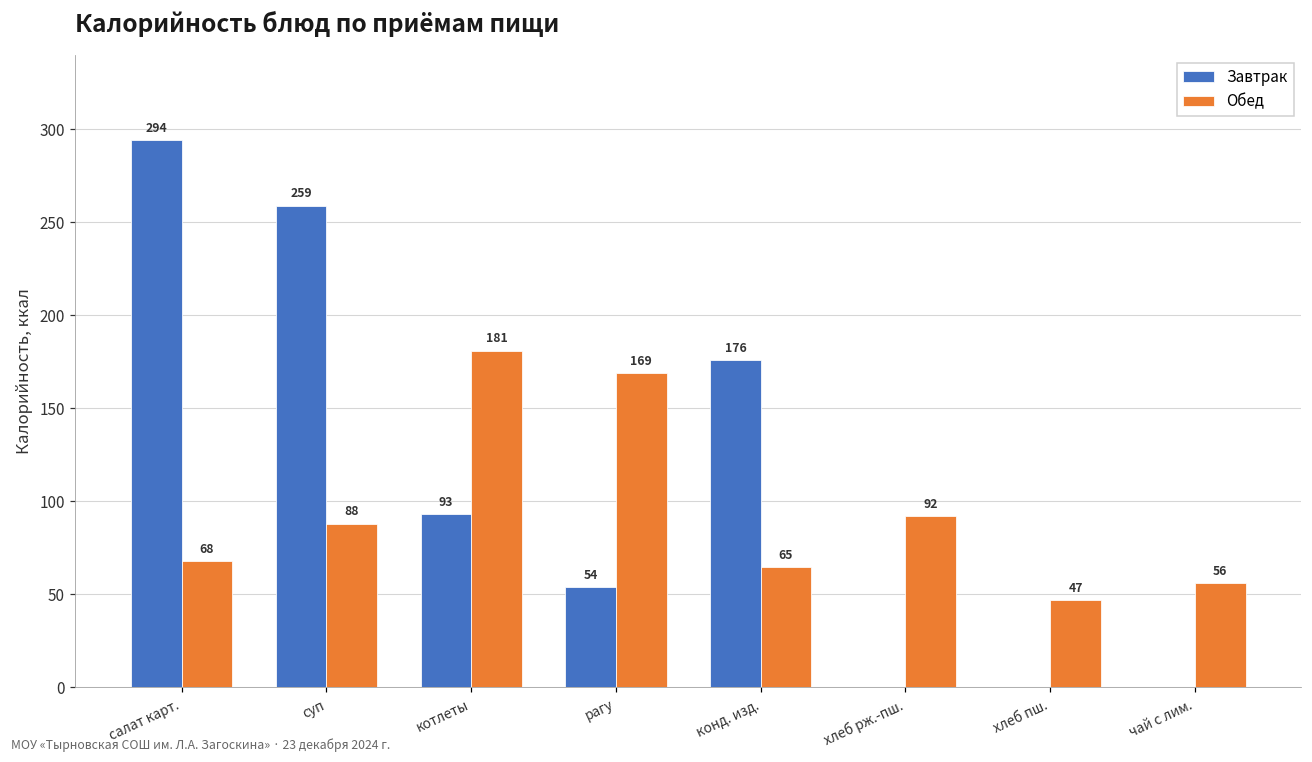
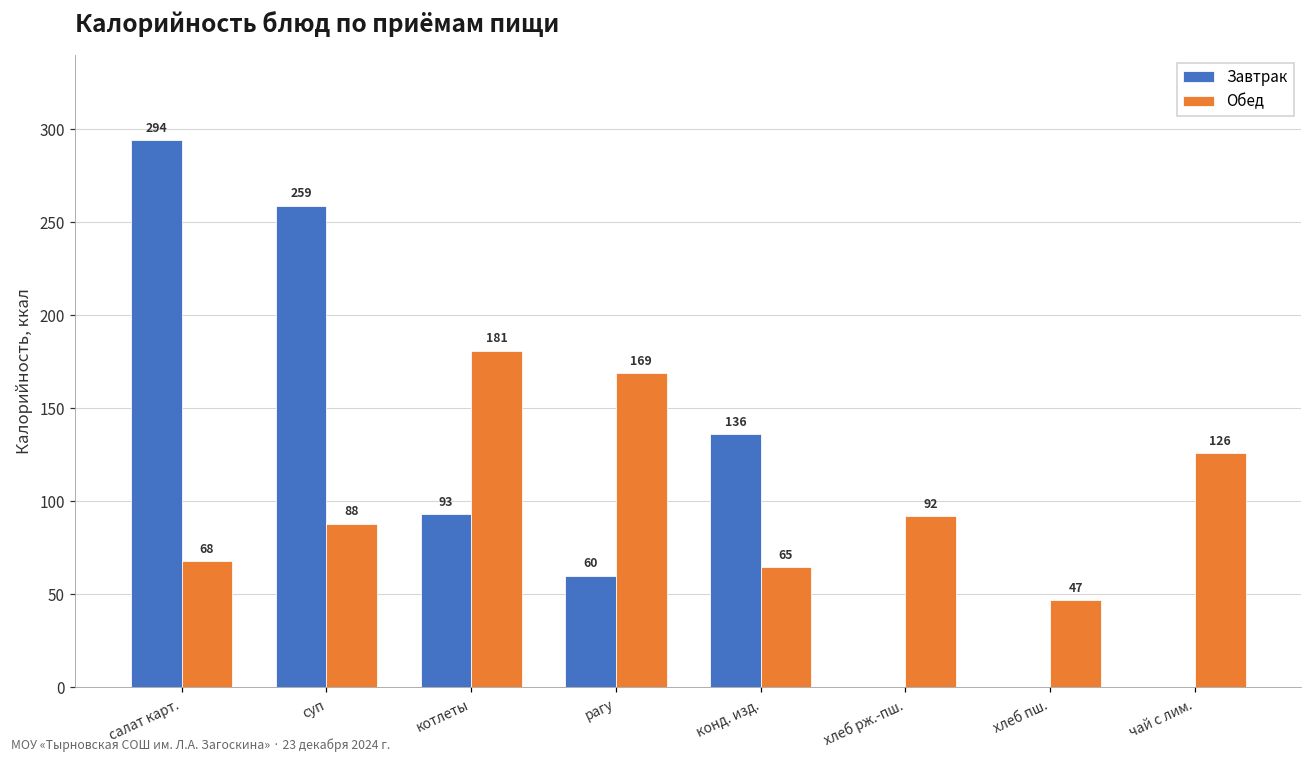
  {
    "Завтрак": {
      "салат карт.": 294,
      "суп": 259,
      "котлеты": 93,
-     "рагу": 54,
-     "конд. изд.": 176
+     "рагу": 60,
+     "конд. изд.": 136
    },
    "Обед": {
      "салат карт.": 68,
      "суп": 88,
      "котлеты": 181,
      "рагу": 169,
      "конд. изд.": 65,
      "хлеб рж.-пш.": 92,
      "хлеб пш.": 47,
-     "чай с лим.": 56
+     "чай с лим.": 126
    }
  }
